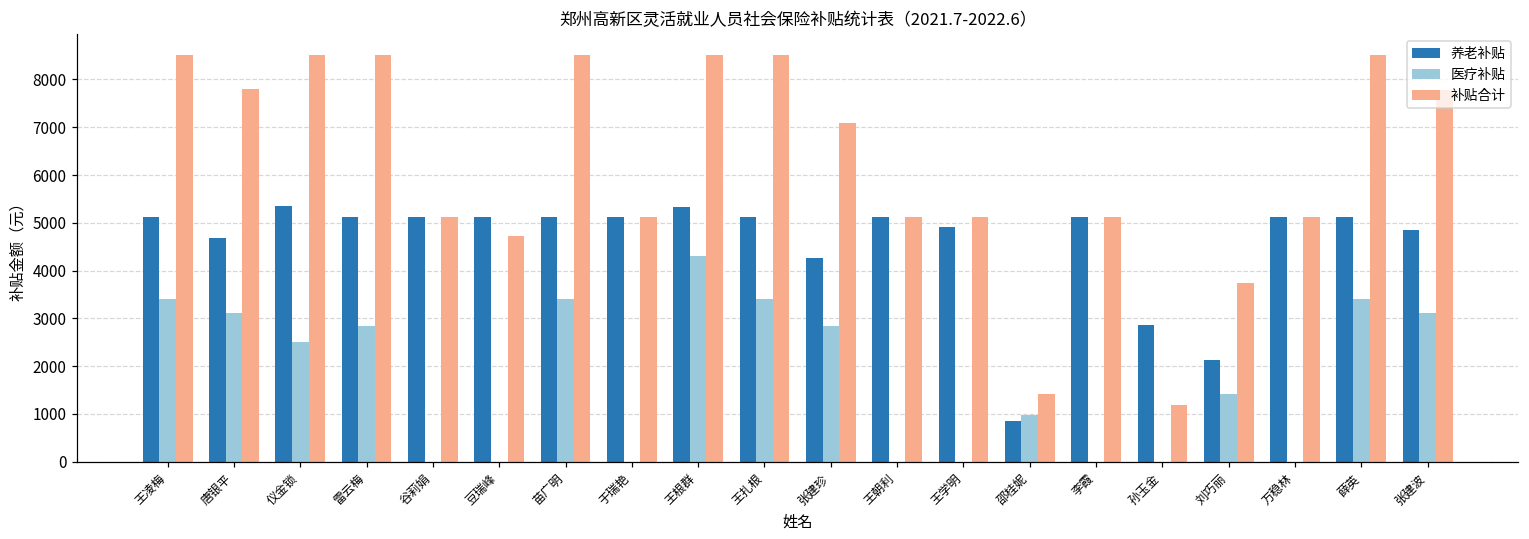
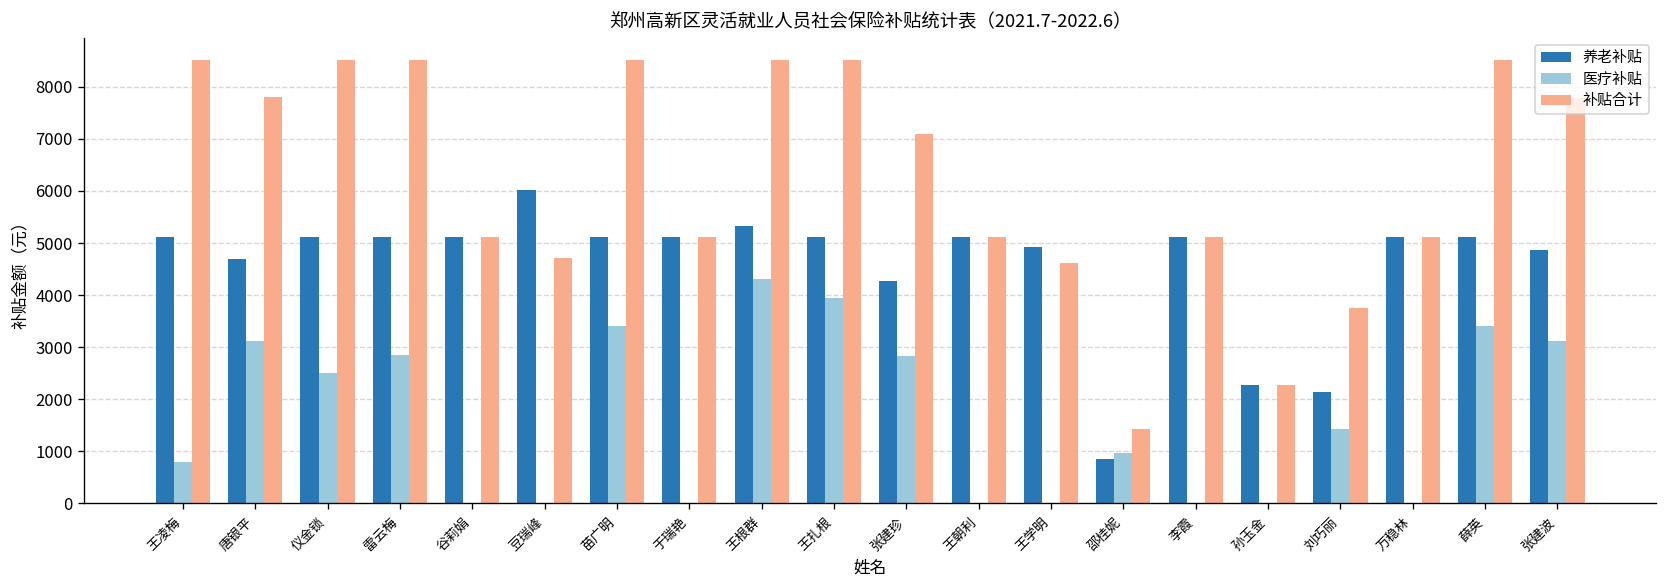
  {
    "养老补贴": {
      "王凌梅": 5100,
      "唐银平": 4700,
-     "仪金锁": 5400,
+     "仪金锁": 5100,
      "雷云梅": 5100,
      "谷莉娟": 5100,
-     "豆瑞峰": 5100,
+     "豆瑞峰": 6000,
      "苗广明": 5100,
      "于瑞艳": 5100,
      "王根群": 5300,
      "王扎根": 5100,
      "张建珍": 4300,
      "王朝利": 5100,
      "王学明": 4900,
      "邵桂妮": 900,
      "李霞": 5100,
-     "孙玉金": 2900,
+     "孙玉金": 2300,
      "刘巧丽": 2100,
      "万稳林": 5100,
      "薛英": 5100,
      "张建波": 4900
    },
    "医疗补贴": {
-     "王凌梅": 3400,
+     "王凌梅": 800,
      "唐银平": 3100,
      "仪金锁": 2500,
      "雷云梅": 2800,
      "谷莉娟": 0,
      "豆瑞峰": 0,
      "苗广明": 3400,
      "于瑞艳": 0,
      "王根群": 4300,
-     "王扎根": 3400,
+     "王扎根": 3900,
      "张建珍": 2800,
      "王朝利": 0,
      "王学明": 0,
      "邵桂妮": 1000,
      "李霞": 0,
      "孙玉金": 0,
      "刘巧丽": 1400,
      "万稳林": 0,
      "薛英": 3400,
      "张建波": 3100
    },
    "补贴合计": {
      "王凌梅": 8500,
      "唐银平": 7800,
      "仪金锁": 8500,
      "雷云梅": 8500,
      "谷莉娟": 5100,
      "豆瑞峰": 4700,
      "苗广明": 8500,
      "于瑞艳": 5100,
      "王根群": 8500,
      "王扎根": 8500,
      "张建珍": 7100,
      "王朝利": 5100,
-     "王学明": 5100,
+     "王学明": 4600,
      "邵桂妮": 1400,
      "李霞": 5100,
-     "孙玉金": 1200,
+     "孙玉金": 2300,
      "刘巧丽": 3700,
      "万稳林": 5100,
      "薛英": 8500
    }
  }
